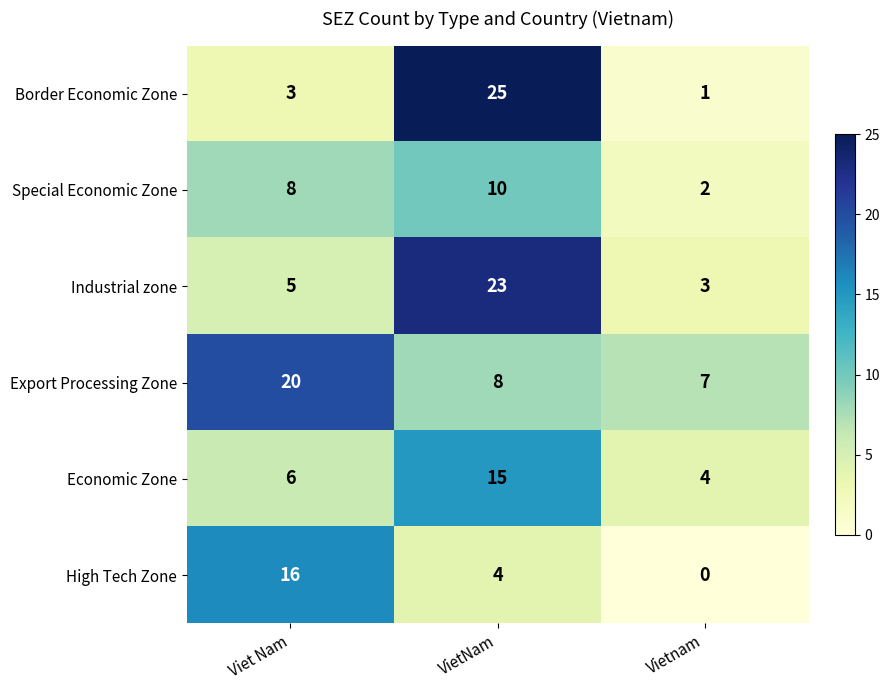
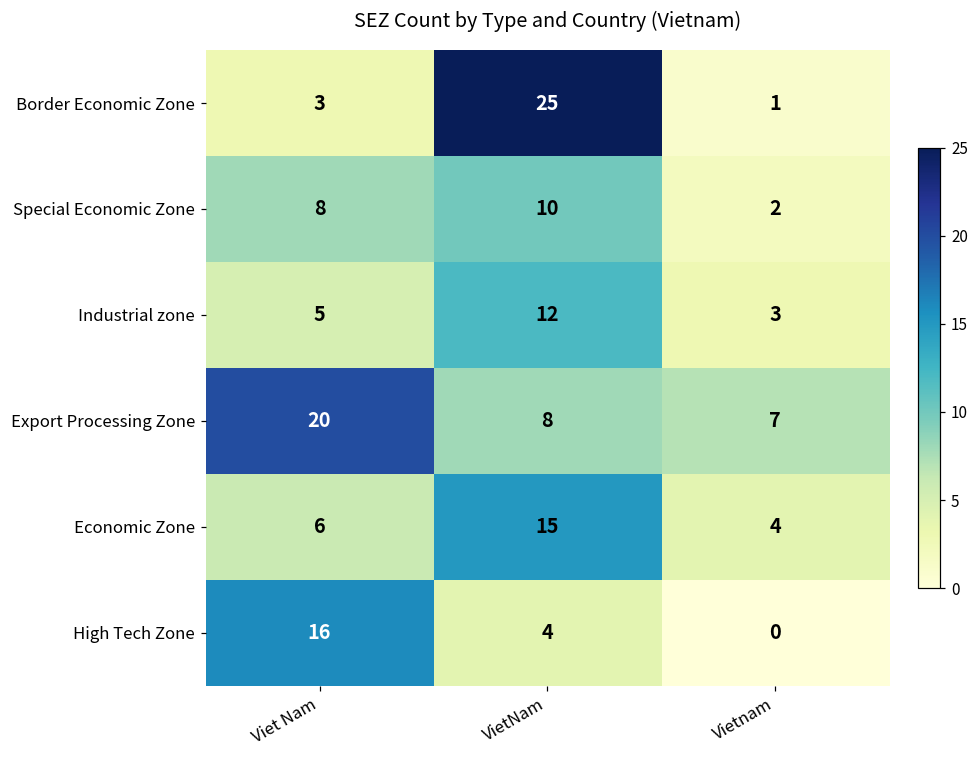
  {
    "Border Economic Zone": {
      "Viet Nam": 3,
      "VietNam": 25,
      "Vietnam": 1
    },
    "Special Economic Zone": {
      "Viet Nam": 8,
      "VietNam": 10,
      "Vietnam": 2
    },
    "Industrial zone": {
      "Viet Nam": 5,
-     "VietNam": 23,
+     "VietNam": 12,
      "Vietnam": 3
    },
    "Export Processing Zone": {
      "Viet Nam": 20,
      "VietNam": 8,
      "Vietnam": 7
    },
    "Economic Zone": {
      "Viet Nam": 6,
      "VietNam": 15,
      "Vietnam": 4
    },
    "High Tech Zone": {
      "Viet Nam": 16,
      "VietNam": 4,
      "Vietnam": 0
    }
  }
